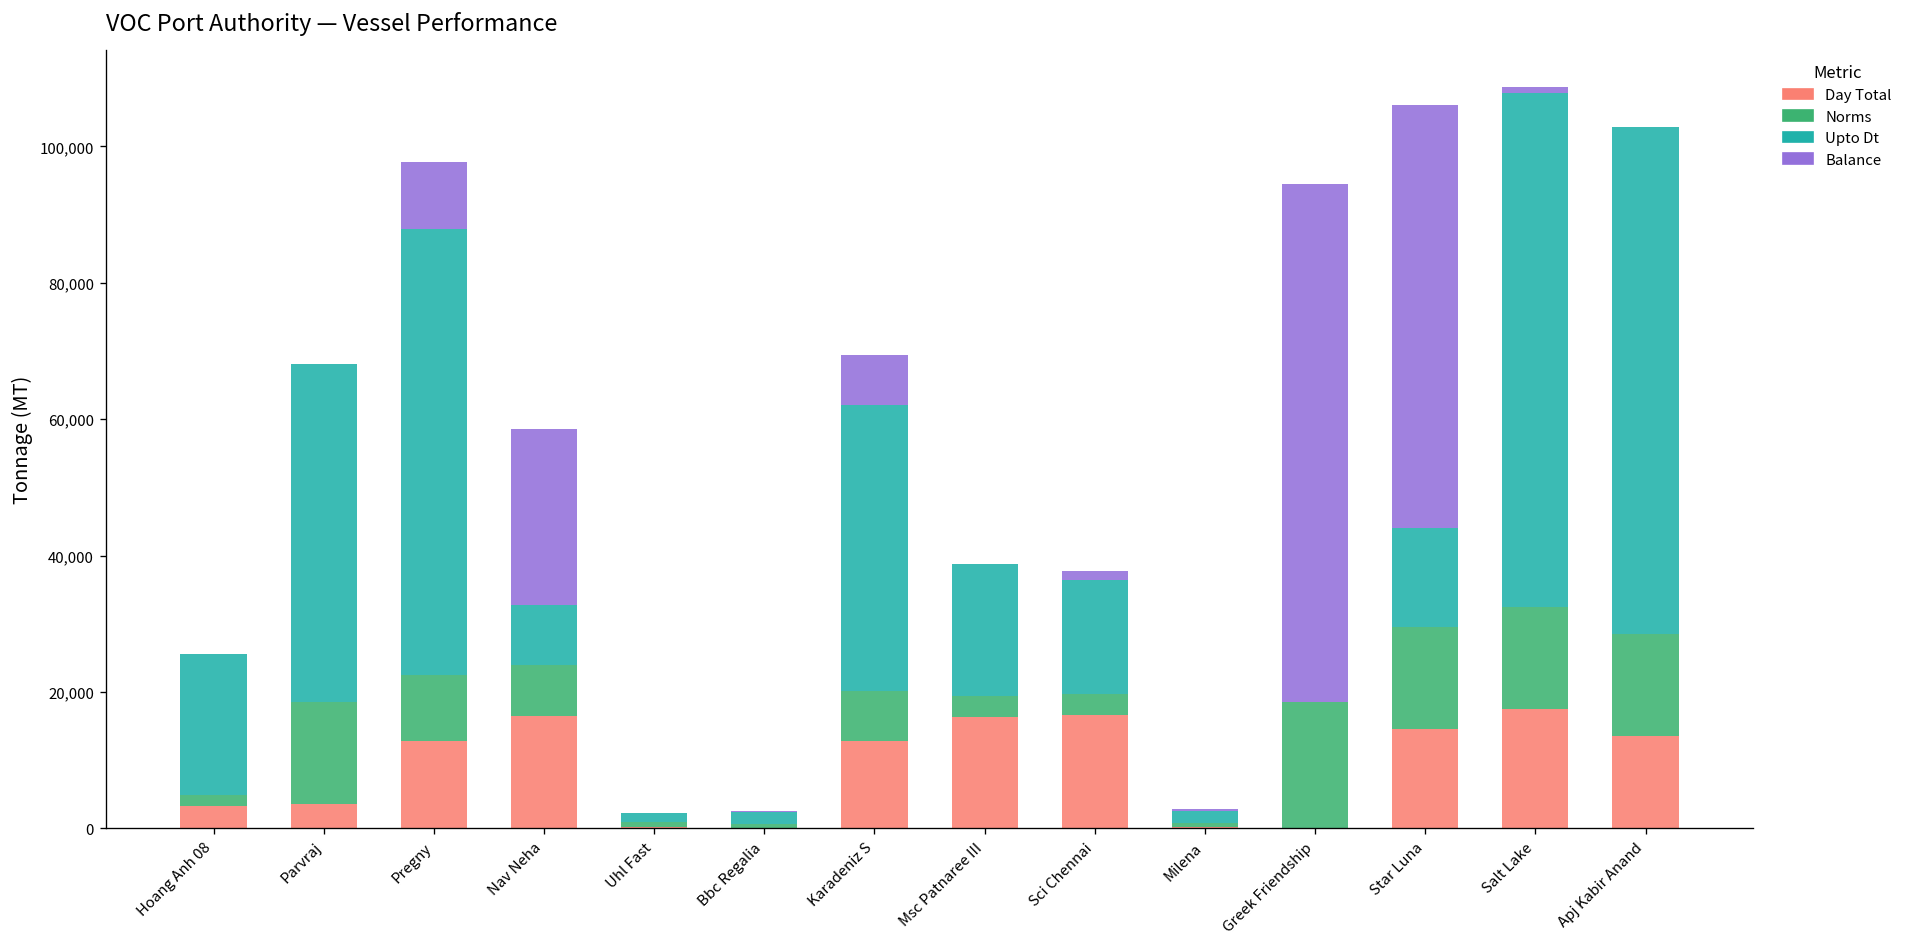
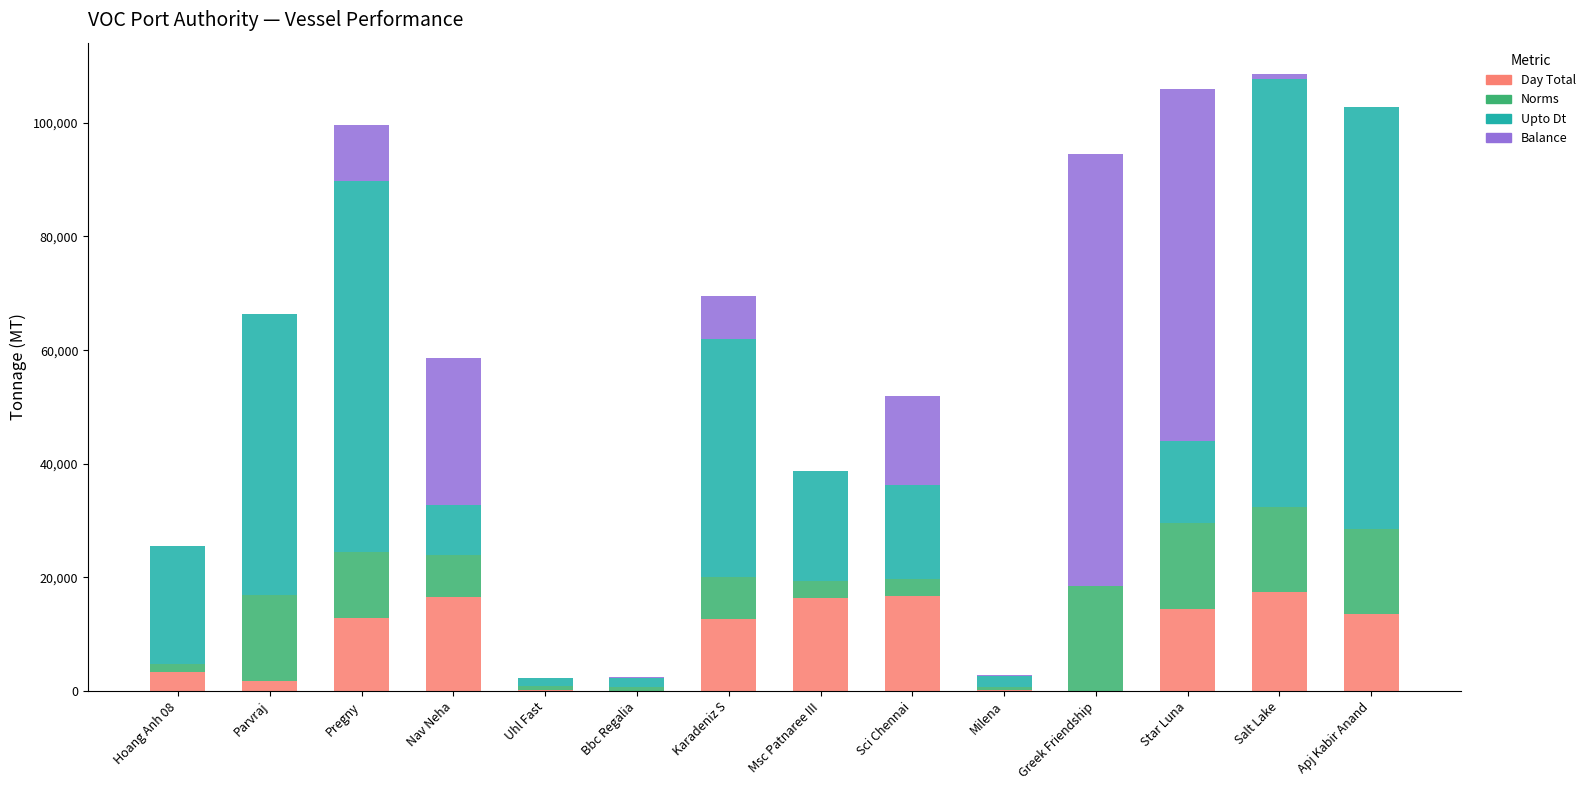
  {
    "Day Total": {
      "Hoang Anh 08": "3,000",
-     "Parvraj": "3,000",
+     "Parvraj": "2,000",
      "Pregny": "13,000",
      "Nav Neha": "17,000",
      "Bbc Regalia": "0",
      "Karadeniz S": "13,000",
      "Msc Patnaree III": "16,000",
      "Sci Chennai": "17,000",
      "Greek Friendship": "0",
      "Star Luna": "15,000",
      "Salt Lake": "17,000",
      "Apj Kabir Anand": "13,000"
    },
    "Norms": {
      "Hoang Anh 08": "2,000",
      "Parvraj": "15,000",
-     "Pregny": "10,000",
+     "Pregny": "12,000",
      "Nav Neha": "7,000",
      "Uhl Fast": "1,000",
      "Bbc Regalia": "1,000",
      "Karadeniz S": "7,000",
      "Msc Patnaree III": "3,000",
      "Sci Chennai": "3,000",
      "Milena": "1,000",
      "Greek Friendship": "19,000",
      "Star Luna": "15,000",
      "Salt Lake": "15,000",
      "Apj Kabir Anand": "15,000"
    },
    "Upto Dt": {
      "Hoang Anh 08": "21,000",
      "Parvraj": "50,000",
      "Pregny": "65,000",
      "Nav Neha": "9,000",
      "Uhl Fast": "1,000",
      "Bbc Regalia": "2,000",
      "Karadeniz S": "42,000",
      "Msc Patnaree III": "19,000",
      "Sci Chennai": "17,000",
      "Milena": "2,000",
      "Greek Friendship": "0",
      "Star Luna": "15,000",
      "Salt Lake": "75,000",
      "Apj Kabir Anand": "74,000"
    },
    "Balance": {
      "Hoang Anh 08": "0",
      "Parvraj": "0",
      "Pregny": "10,000",
      "Nav Neha": "26,000",
      "Uhl Fast": "0",
      "Karadeniz S": "7,000",
      "Msc Patnaree III": "0",
-     "Sci Chennai": "1,000",
+     "Sci Chennai": "16,000",
      "Greek Friendship": "76,000",
      "Star Luna": "62,000",
      "Salt Lake": "1,000",
      "Apj Kabir Anand": "0"
    }
  }
